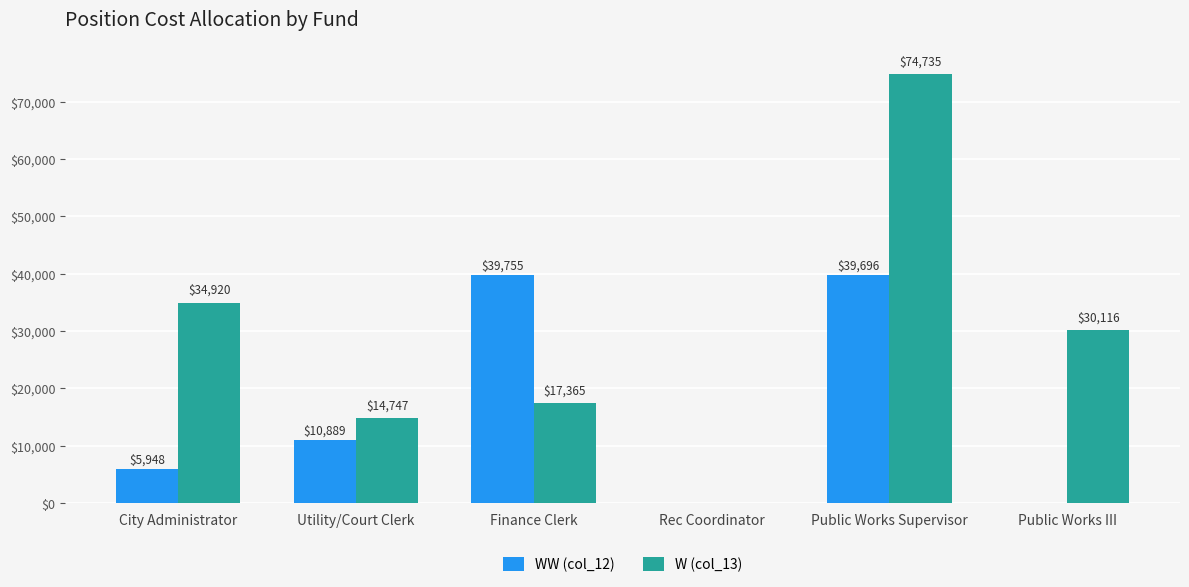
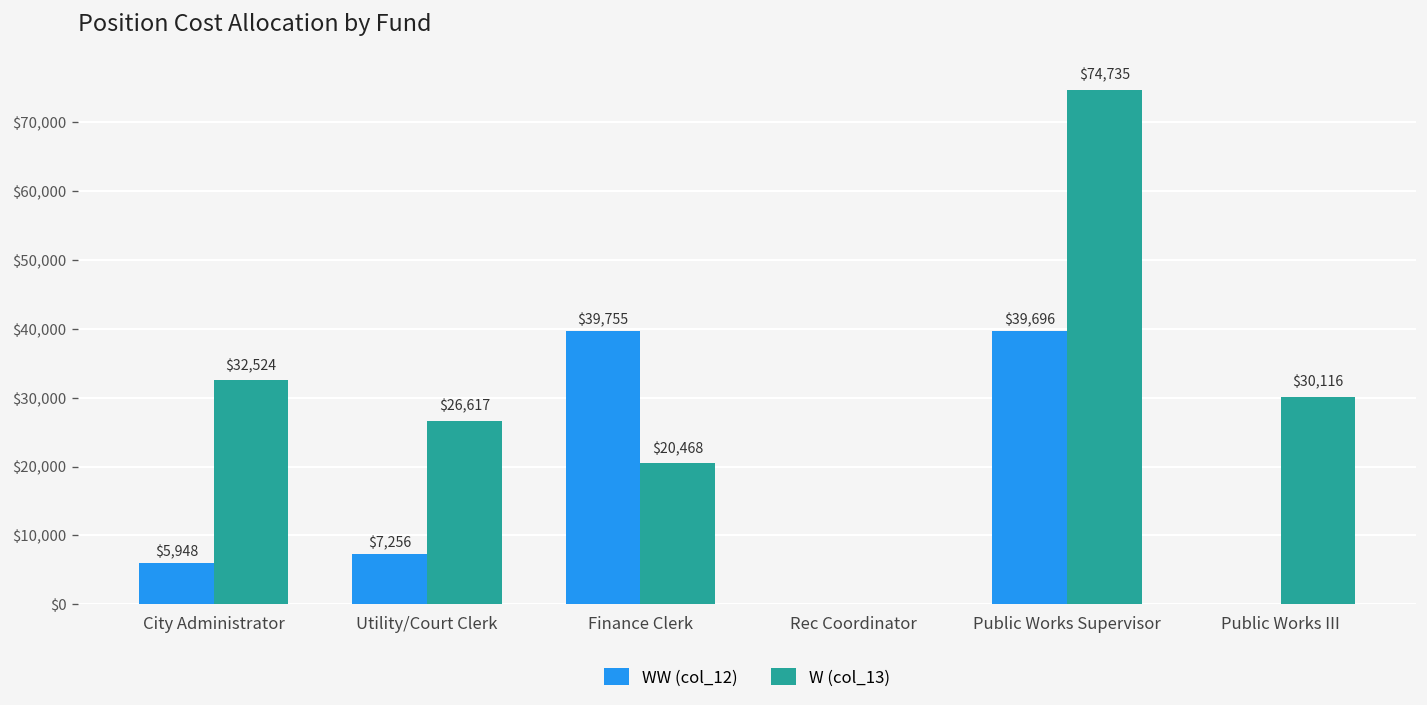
  {
    "WW (col_12)": {
      "City Administrator": "$5,948",
-     "Utility/Court Clerk": "$10,889",
+     "Utility/Court Clerk": "$7,256",
      "Finance Clerk": "$39,755",
      "Public Works Supervisor": "$39,696"
    },
    "W (col_13)": {
-     "City Administrator": "$34,920",
-     "Utility/Court Clerk": "$14,747",
-     "Finance Clerk": "$17,365",
+     "City Administrator": "$32,524",
+     "Utility/Court Clerk": "$26,617",
+     "Finance Clerk": "$20,468",
      "Public Works Supervisor": "$74,735",
      "Public Works III": "$30,116"
    }
  }
